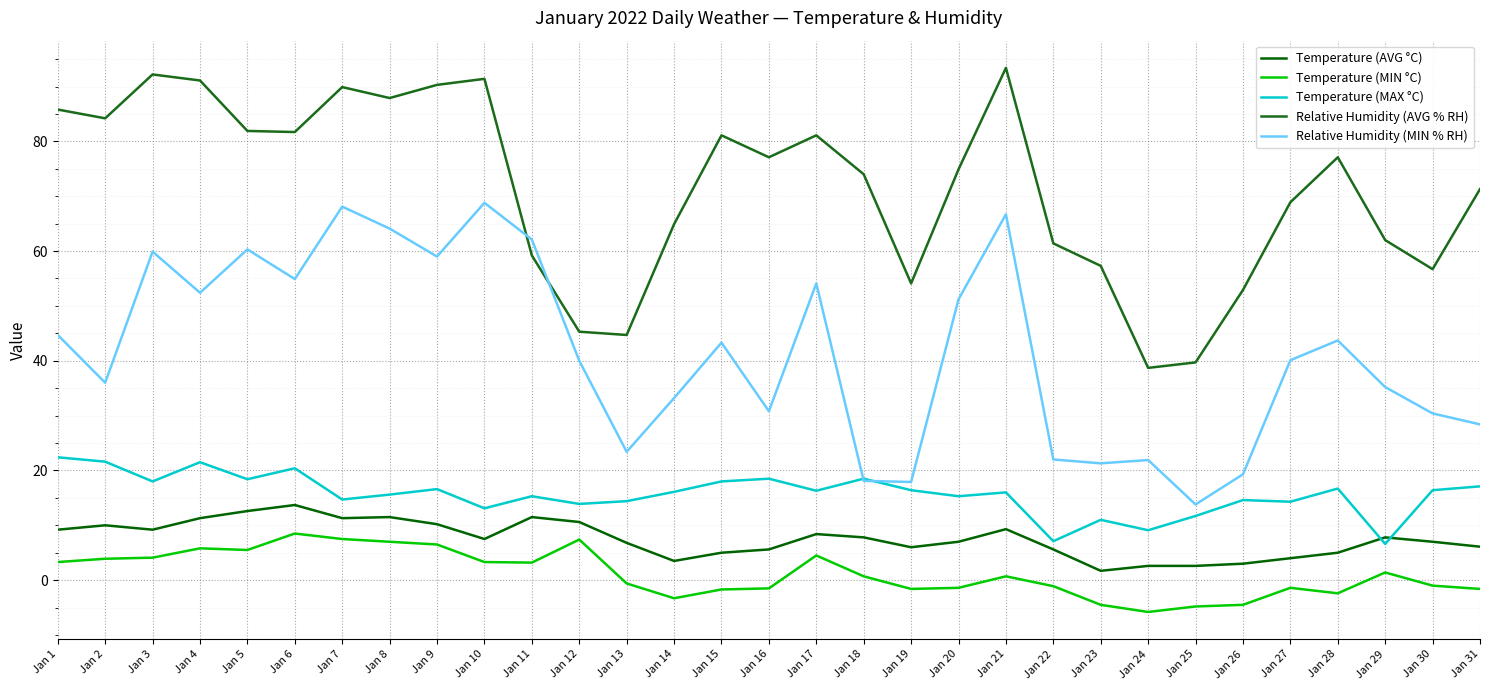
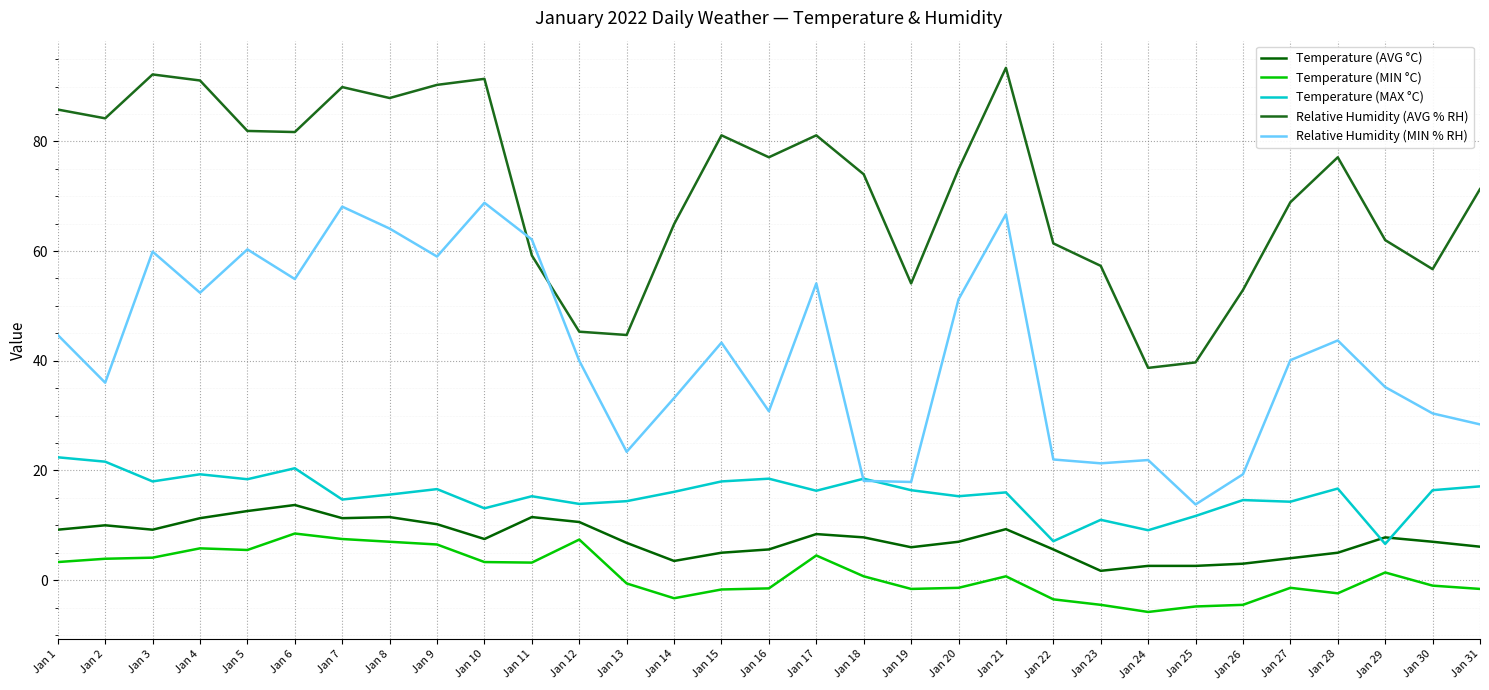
  {
    "Temperature (MIN °C)": {
      "Jan 1": 3,
      "Jan 2": 4,
      "Jan 3": 4,
      "Jan 4": 6,
      "Jan 5": 6,
      "Jan 6": 9,
      "Jan 7": 8,
      "Jan 8": 7,
      "Jan 9": 7,
      "Jan 10": 3,
      "Jan 11": 3,
      "Jan 12": 7,
      "Jan 13": -1,
      "Jan 14": -3,
      "Jan 15": -2,
      "Jan 16": -2,
      "Jan 17": 5,
      "Jan 18": 1,
      "Jan 19": -2,
      "Jan 20": -1,
      "Jan 21": 1,
-     "Jan 22": -1,
+     "Jan 22": -4,
      "Jan 23": -5,
      "Jan 24": -6,
      "Jan 25": -5,
      "Jan 26": -5,
      "Jan 27": -1,
      "Jan 28": -2,
      "Jan 29": 1,
      "Jan 30": -1,
      "Jan 31": -2
    },
    "Temperature (MAX °C)": {
      "Jan 1": 22,
      "Jan 2": 22,
      "Jan 3": 18,
-     "Jan 4": 22,
+     "Jan 4": 19,
      "Jan 5": 18,
      "Jan 6": 20,
      "Jan 7": 15,
      "Jan 8": 16,
      "Jan 9": 17,
      "Jan 10": 13,
      "Jan 11": 15,
      "Jan 12": 14,
      "Jan 13": 14,
      "Jan 14": 16,
      "Jan 15": 18,
      "Jan 16": 19,
      "Jan 17": 16,
      "Jan 19": 16,
      "Jan 20": 15,
      "Jan 21": 16,
      "Jan 22": 7,
      "Jan 23": 11,
      "Jan 24": 9,
      "Jan 25": 12,
      "Jan 26": 15,
      "Jan 27": 14,
      "Jan 28": 17,
      "Jan 29": 7,
      "Jan 30": 16,
      "Jan 31": 17
    },
    "Relative Humidity (MIN % RH)": {
      "Jan 1": 45,
      "Jan 2": 36,
      "Jan 3": 60,
      "Jan 4": 52,
      "Jan 5": 60,
      "Jan 6": 55,
      "Jan 7": 68,
      "Jan 8": 64,
      "Jan 9": 59,
      "Jan 10": 69,
      "Jan 11": 62,
      "Jan 12": 40,
      "Jan 13": 23,
      "Jan 14": 33,
      "Jan 15": 43,
      "Jan 16": 31,
      "Jan 17": 54,
      "Jan 19": 18,
      "Jan 20": 51,
      "Jan 21": 67,
      "Jan 22": 22,
      "Jan 23": 21,
      "Jan 24": 22,
      "Jan 25": 14,
      "Jan 26": 19,
      "Jan 27": 40,
      "Jan 28": 44,
      "Jan 29": 35,
      "Jan 30": 30,
      "Jan 31": 28
    }
  }
